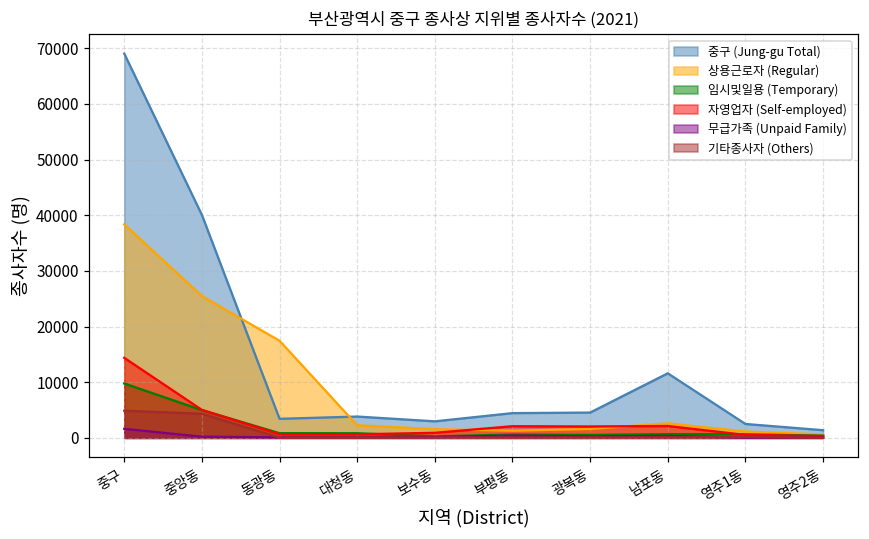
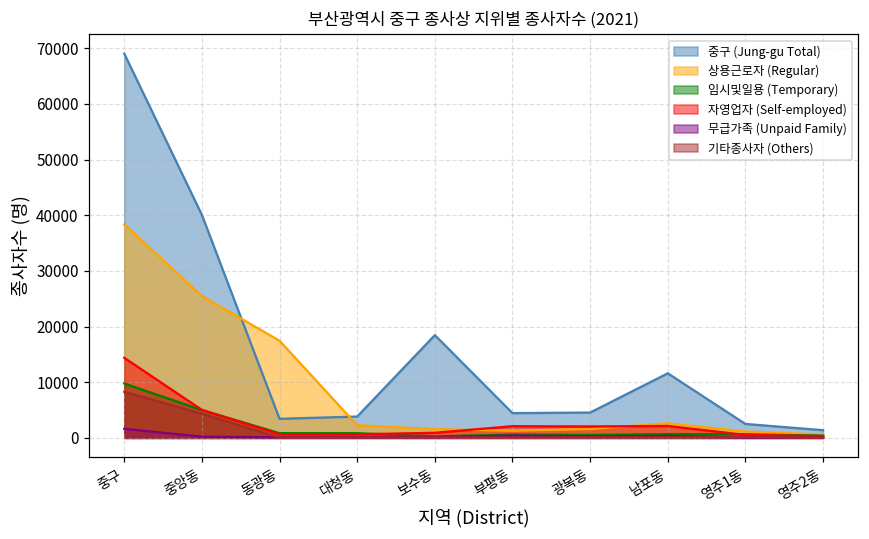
  {
    "중구 (Jung-gu Total)": {
      "중구": 69000,
      "중앙동": 40000,
      "동광동": 3000,
      "대청동": 4000,
-     "보수동": 3000,
+     "보수동": 18000,
      "부평동": 4000,
      "광복동": 5000,
      "남포동": 12000,
      "영주1동": 3000,
      "영주2동": 1000
    },
    "상용근로자 (Regular)": {
      "중구": 38000,
      "중앙동": 25000,
      "동광동": 17000,
      "대청동": 2000,
      "보수동": 2000,
      "부평동": 1000
    },
    "임시및일용 (Temporary)": {
      "중구": 10000
    },
    "자영업자 (Self-employed)": {
      "중구": 14000,
      "보수동": 1000,
      "부평동": 2000
    },
    "무급가족 (Unpaid Family)": {
      "중구": 2000,
      "중앙동": 0
    },
    "기타종사자 (Others)": {
-     "중구": 5000,
+     "중구": 8000,
      "중앙동": 4000
    }
  }
